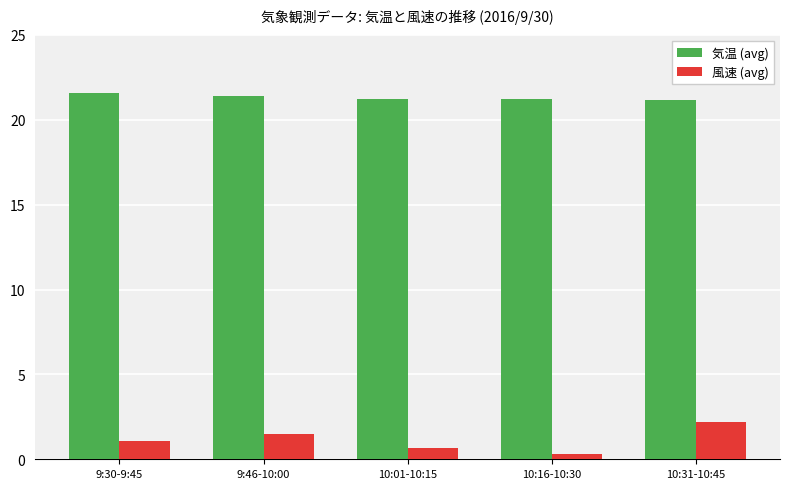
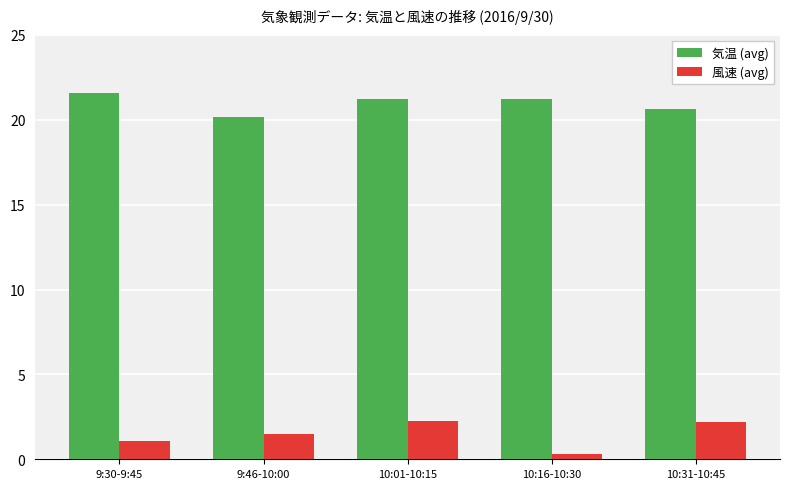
  {
    "気温 (avg)": {
      "9:30-9:45": 21.6,
-     "9:46-10:00": 21.4,
+     "9:46-10:00": 20.2,
      "10:01-10:15": 21.3,
      "10:16-10:30": 21.2,
-     "10:31-10:45": 21.2
+     "10:31-10:45": 20.6
    },
    "風速 (avg)": {
      "9:30-9:45": 1.1,
      "9:46-10:00": 1.5,
-     "10:01-10:15": 0.7,
+     "10:01-10:15": 2.3,
      "10:16-10:30": 0.3,
      "10:31-10:45": 2.2
    }
  }
